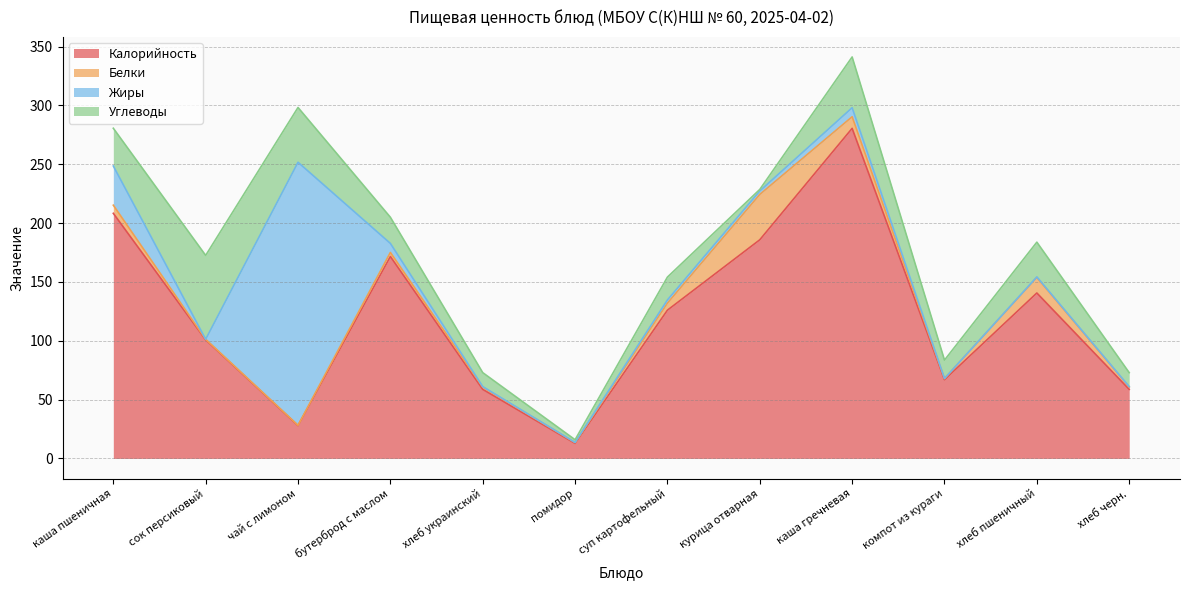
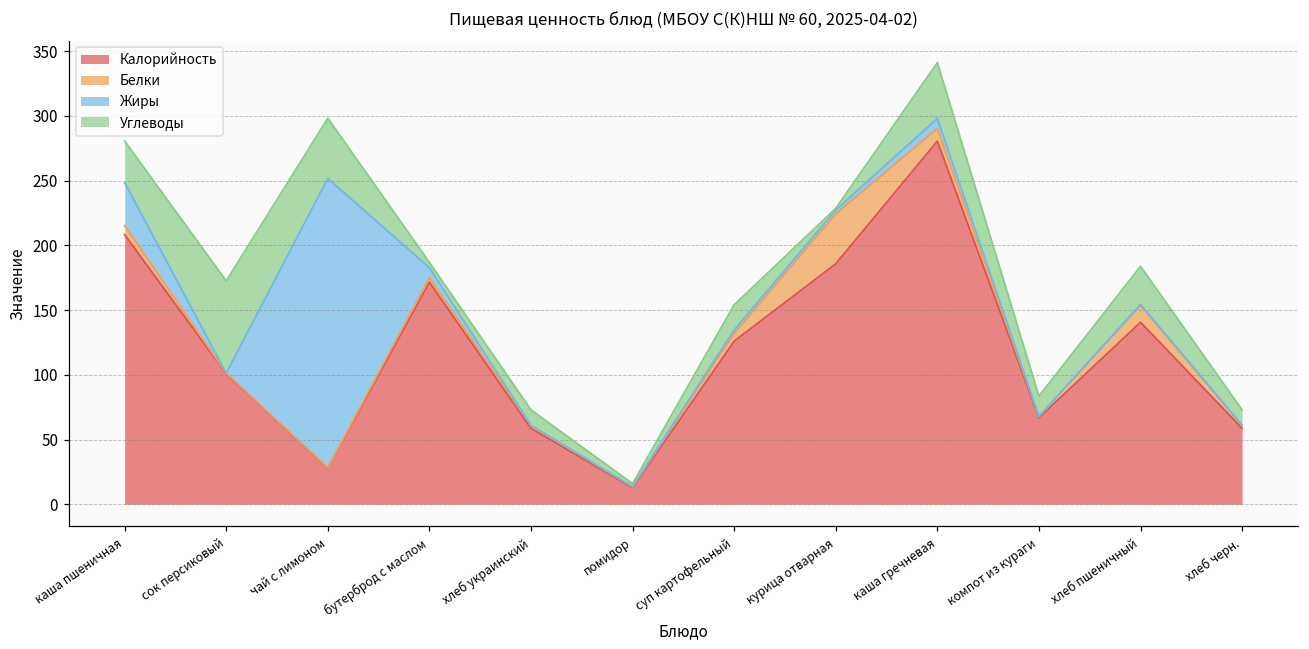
  {
    "Калорийность": {
      "каша пшеничная": 208,
      "бутерброд с маслом": 172,
      "суп картофельный": 126,
      "курица отварная": 186,
      "каша гречневая": 281,
      "хлеб пшеничный": 141
    },
    "Белки": {
      "каша пшеничная": 7,
      "бутерброд с маслом": 3,
      "суп картофельный": 6,
      "курица отварная": 39,
      "каша гречневая": 10
    },
    "Жиры": {
      "каша пшеничная": 33,
      "чай с лимоном": 224,
      "бутерброд с маслом": 8,
      "суп картофельный": 3,
      "каша гречневая": 8
    },
    "Углеводы": {
      "каша пшеничная": 32,
      "сок персиковый": 71,
      "чай с лимоном": 47,
-     "бутерброд с маслом": 22,
+     "бутерброд с маслом": 4,
      "хлеб украинский": 12,
      "помидор": 2,
      "суп картофельный": 19,
      "каша гречневая": 43,
      "компот из кураги": 16,
      "хлеб пшеничный": 30,
      "хлеб черн.": 12
    }
  }
